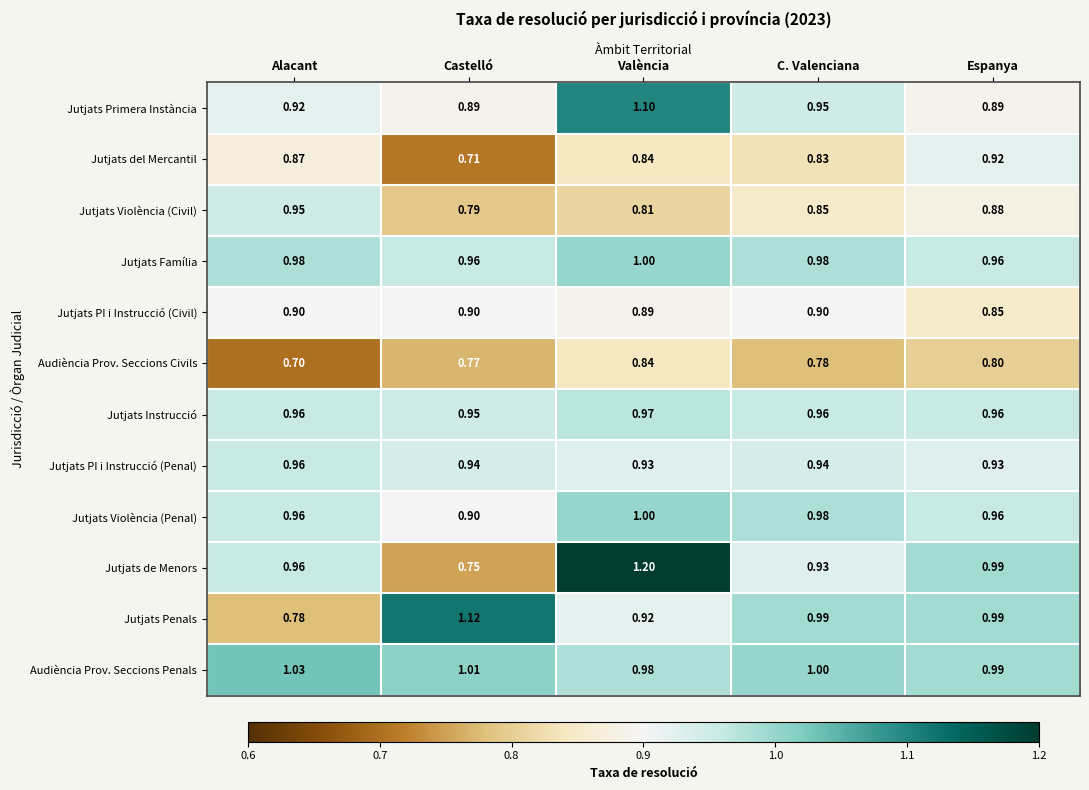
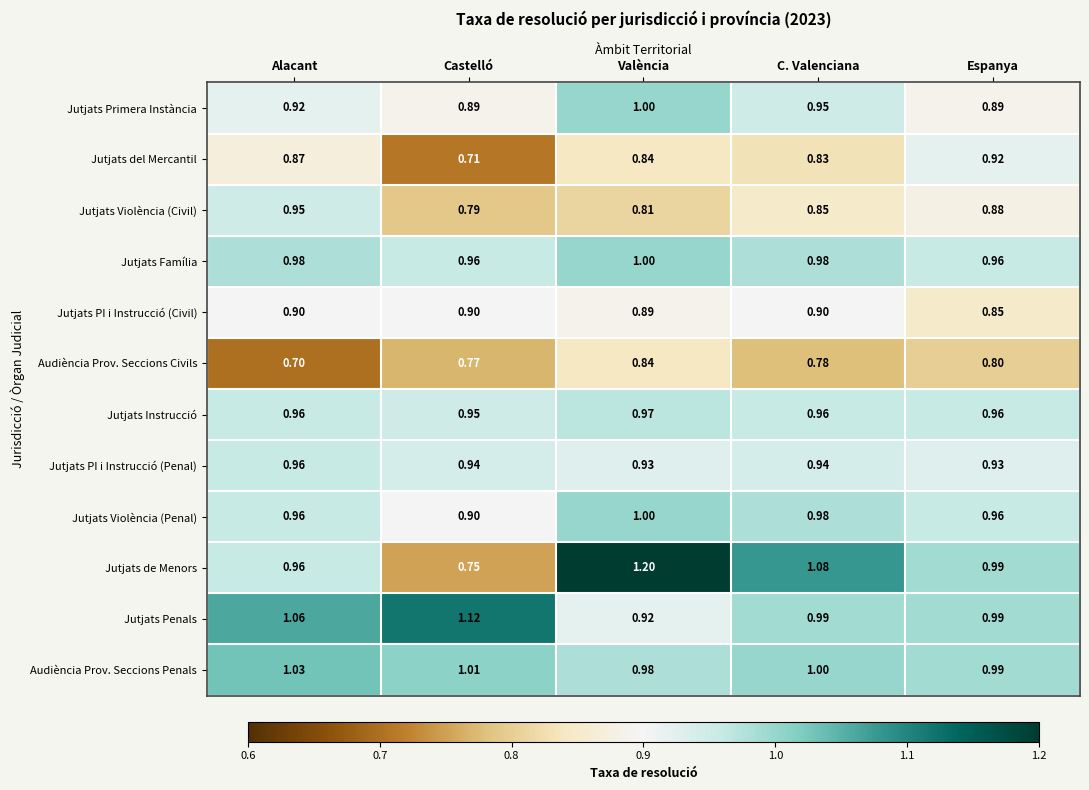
  {
    "Jutjats Primera Instància": {
      "Alacant": 0.92,
      "Castelló": 0.89,
-     "València": 1.10,
+     "València": 1.00,
      "C. Valenciana": 0.95,
      "Espanya": 0.89
    },
    "Jutjats del Mercantil": {
      "Alacant": 0.87,
      "Castelló": 0.71,
      "València": 0.84,
      "C. Valenciana": 0.83,
      "Espanya": 0.92
    },
    "Jutjats Violència (Civil)": {
      "Alacant": 0.95,
      "Castelló": 0.79,
      "València": 0.81,
      "C. Valenciana": 0.85,
      "Espanya": 0.88
    },
    "Jutjats Família": {
      "Alacant": 0.98,
      "Castelló": 0.96,
      "València": 1.00,
      "C. Valenciana": 0.98,
      "Espanya": 0.96
    },
    "Jutjats PI i Instrucció (Civil)": {
      "Alacant": 0.90,
      "Castelló": 0.90,
      "València": 0.89,
      "C. Valenciana": 0.90,
      "Espanya": 0.85
    },
    "Audiència Prov. Seccions Civils": {
      "Alacant": 0.70,
      "Castelló": 0.77,
      "València": 0.84,
      "C. Valenciana": 0.78,
      "Espanya": 0.80
    },
    "Jutjats Instrucció": {
      "Alacant": 0.96,
      "Castelló": 0.95,
      "València": 0.97,
      "C. Valenciana": 0.96,
      "Espanya": 0.96
    },
    "Jutjats PI i Instrucció (Penal)": {
      "Alacant": 0.96,
      "Castelló": 0.94,
      "València": 0.93,
      "C. Valenciana": 0.94,
      "Espanya": 0.93
    },
    "Jutjats Violència (Penal)": {
      "Alacant": 0.96,
      "Castelló": 0.90,
      "València": 1.00,
      "C. Valenciana": 0.98,
      "Espanya": 0.96
    },
    "Jutjats de Menors": {
      "Alacant": 0.96,
      "Castelló": 0.75,
      "València": 1.20,
-     "C. Valenciana": 0.93,
+     "C. Valenciana": 1.08,
      "Espanya": 0.99
    },
    "Jutjats Penals": {
-     "Alacant": 0.78,
+     "Alacant": 1.06,
      "Castelló": 1.12,
      "València": 0.92,
      "C. Valenciana": 0.99,
      "Espanya": 0.99
    },
    "Audiència Prov. Seccions Penals": {
      "Alacant": 1.03,
      "Castelló": 1.01,
      "València": 0.98,
      "C. Valenciana": 1.00,
      "Espanya": 0.99
    }
  }
